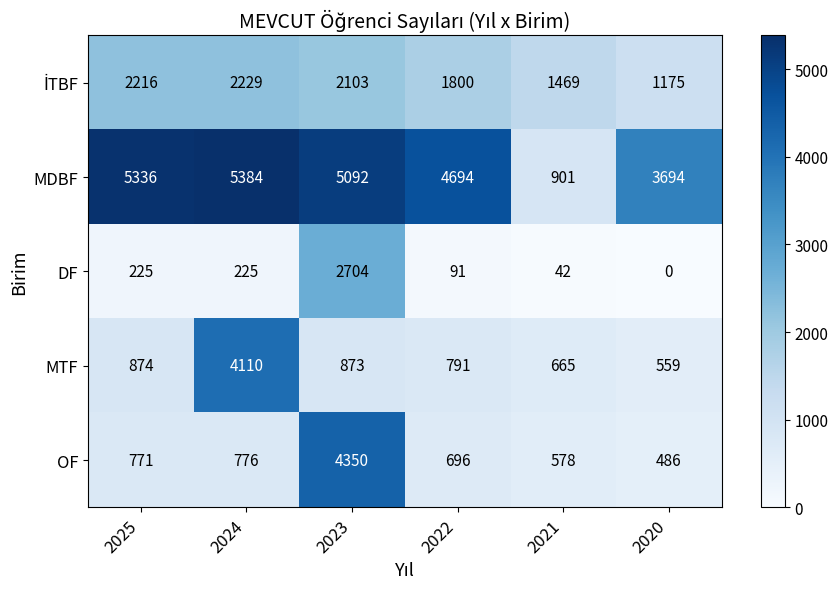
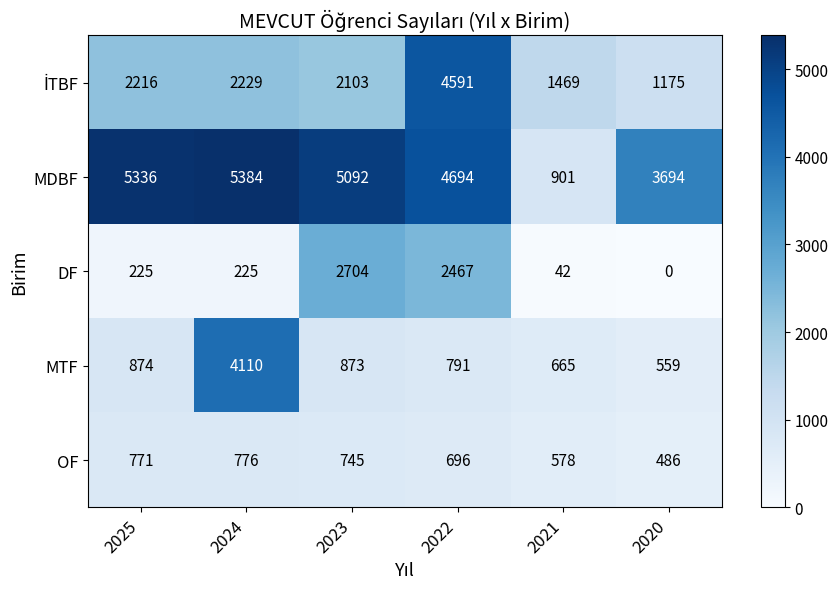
  {
    "İTBF": {
      "2025": 2216,
      "2024": 2229,
      "2023": 2103,
-     "2022": 1800,
+     "2022": 4591,
      "2021": 1469,
      "2020": 1175
    },
    "MDBF": {
      "2025": 5336,
      "2024": 5384,
      "2023": 5092,
      "2022": 4694,
      "2021": 901,
      "2020": 3694
    },
    "DF": {
      "2025": 225,
      "2024": 225,
      "2023": 2704,
-     "2022": 91,
+     "2022": 2467,
      "2021": 42,
      "2020": 0
    },
    "MTF": {
      "2025": 874,
      "2024": 4110,
      "2023": 873,
      "2022": 791,
      "2021": 665,
      "2020": 559
    },
    "OF": {
      "2025": 771,
      "2024": 776,
-     "2023": 4350,
+     "2023": 745,
      "2022": 696,
      "2021": 578,
      "2020": 486
    }
  }
